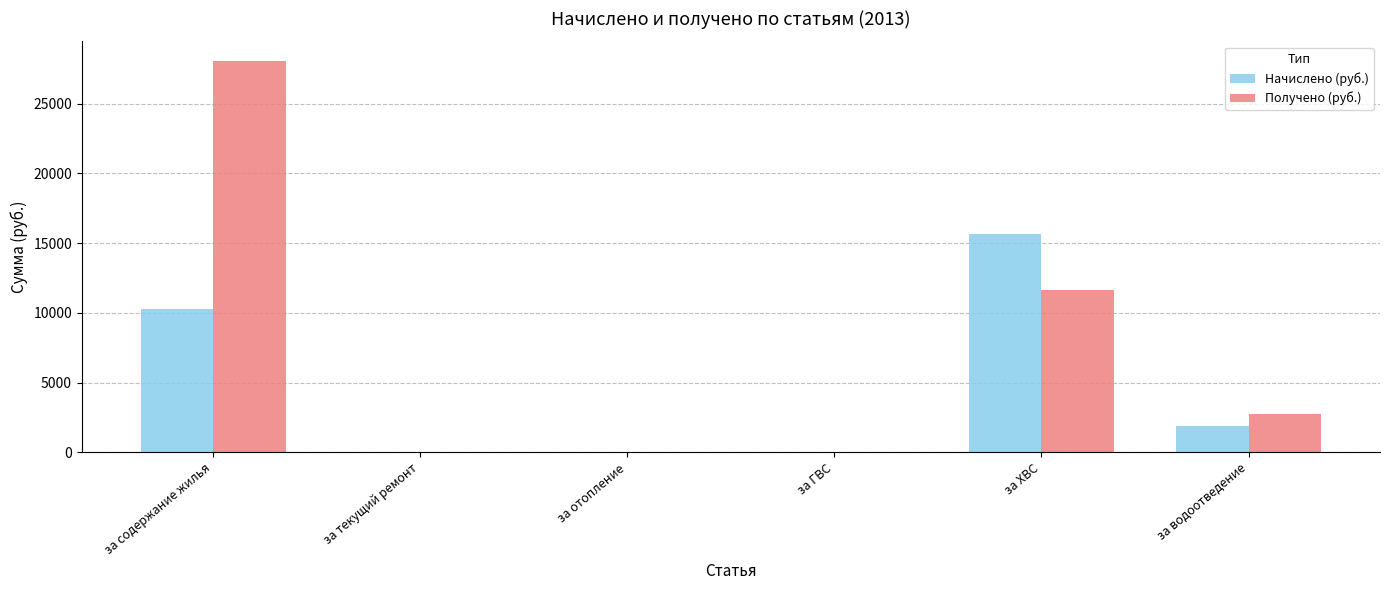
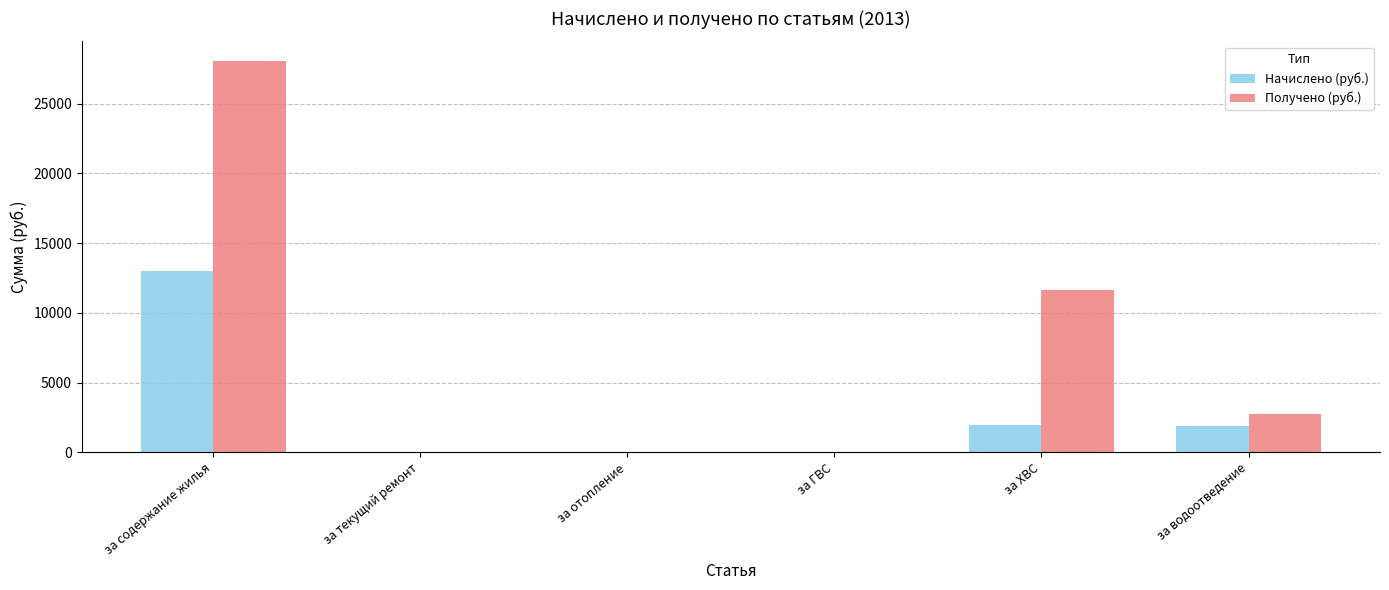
  {
    "Начислено (руб.)": {
-     "за содержание жилья": 10300,
+     "за содержание жилья": 13000,
      "за текущий ремонт": 0,
      "за отопление": 0,
      "за ГВС": 0,
-     "за ХВС": 15600,
+     "за ХВС": 2000,
      "за водоотведение": 1900
    },
    "Получено (руб.)": {
      "за содержание жилья": 28100,
      "за текущий ремонт": 0,
      "за отопление": 0,
      "за ГВС": 0,
      "за ХВС": 11600,
      "за водоотведение": 2700
    }
  }
